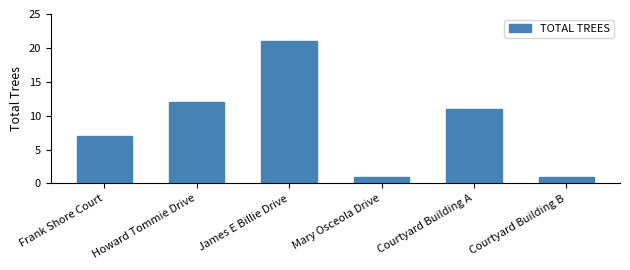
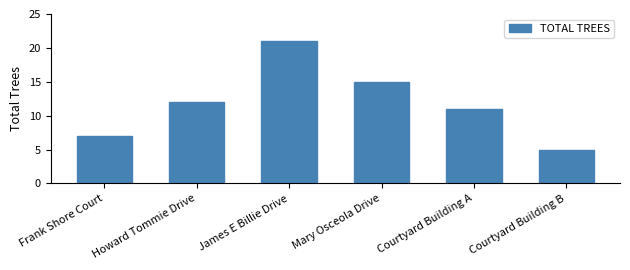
  {
    "Frank Shore Court": 7,
    "Howard Tommie Drive": 12,
    "James E Billie Drive": 21,
-   "Mary Osceola Drive": 1,
+   "Mary Osceola Drive": 15,
    "Courtyard Building A": 11,
-   "Courtyard Building B": 1
+   "Courtyard Building B": 5
  }
